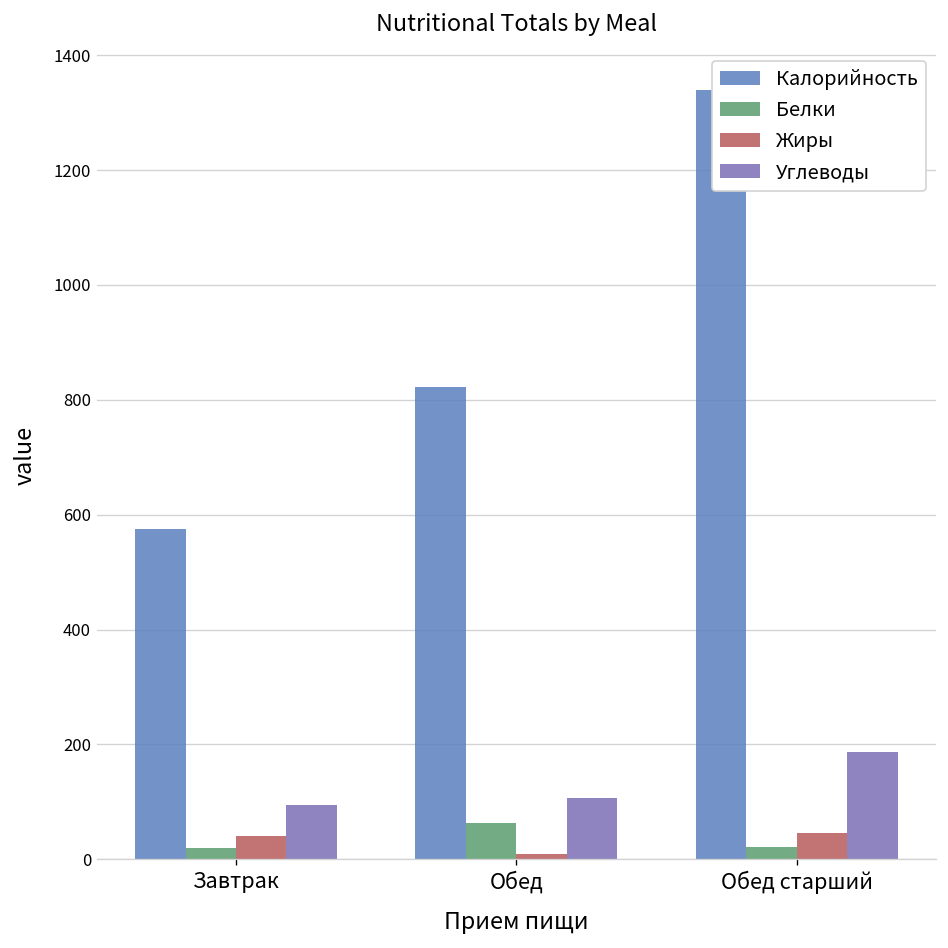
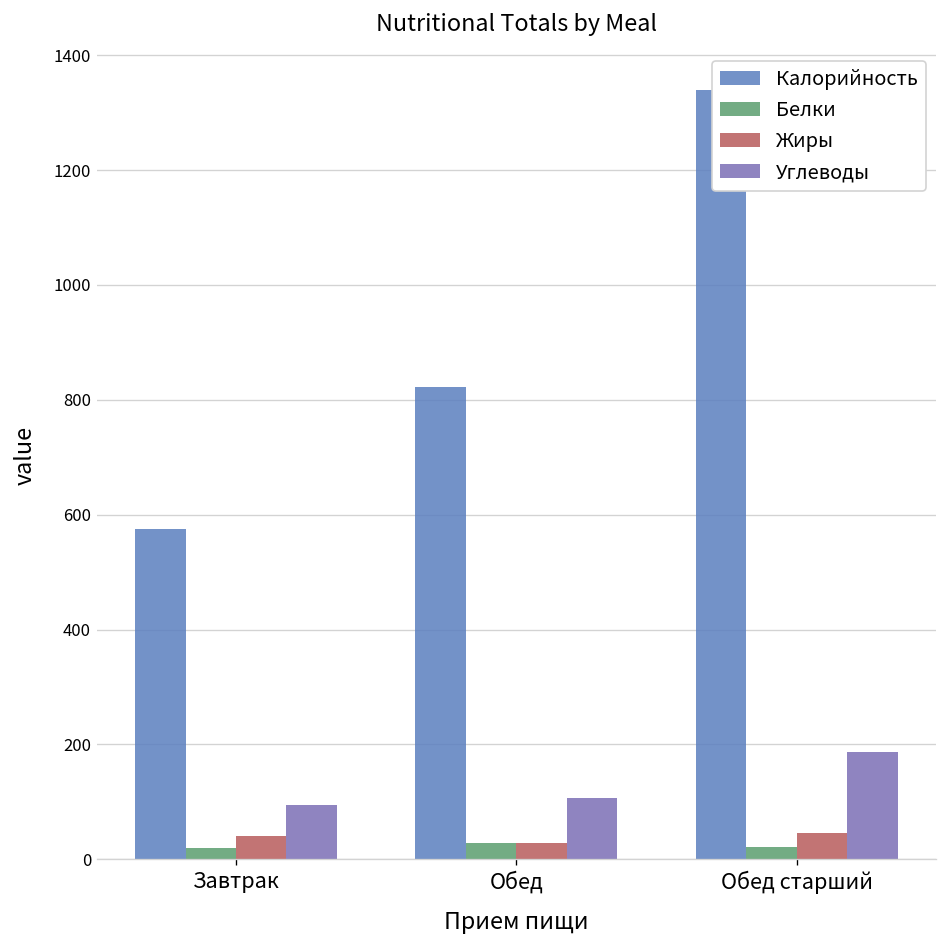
  {
    "Белки": {
      "Завтрак": 20,
-     "Обед": 60,
+     "Обед": 30,
      "Обед старший": 20
    },
    "Жиры": {
      "Завтрак": 40,
-     "Обед": 10,
+     "Обед": 30,
      "Обед старший": 50
    }
  }
